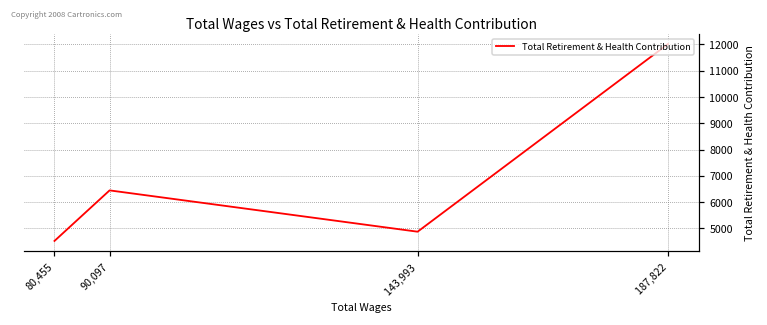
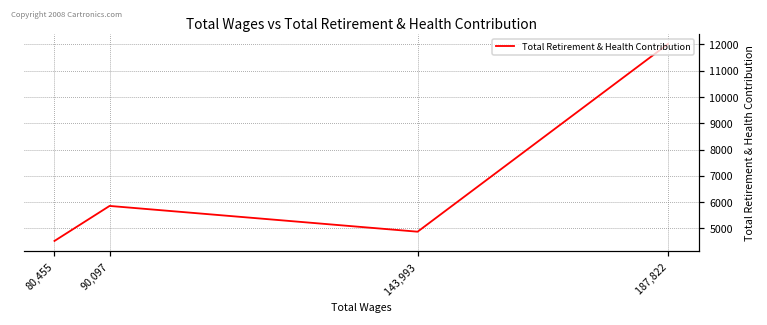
  {
    "80,455": 4500,
-   "90,097": 6400,
+   "90,097": 5900,
    "143,993": 4900
  }
